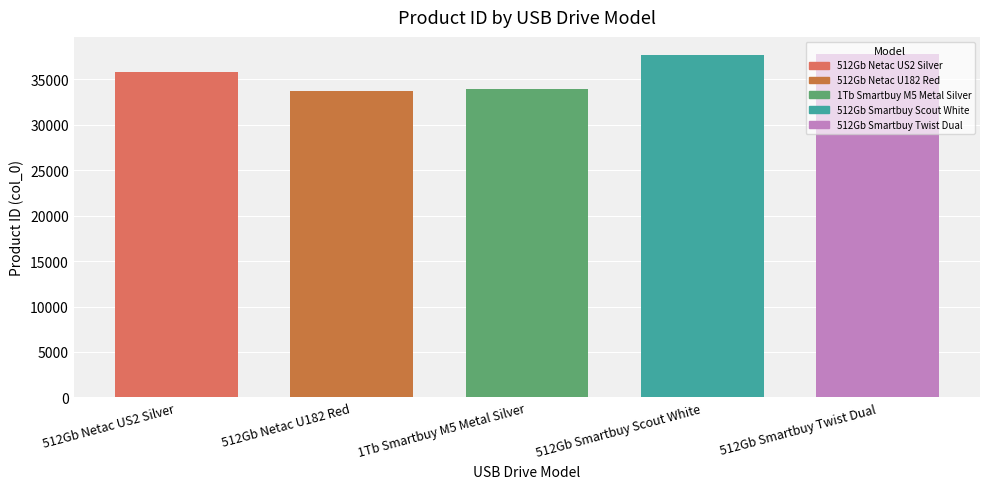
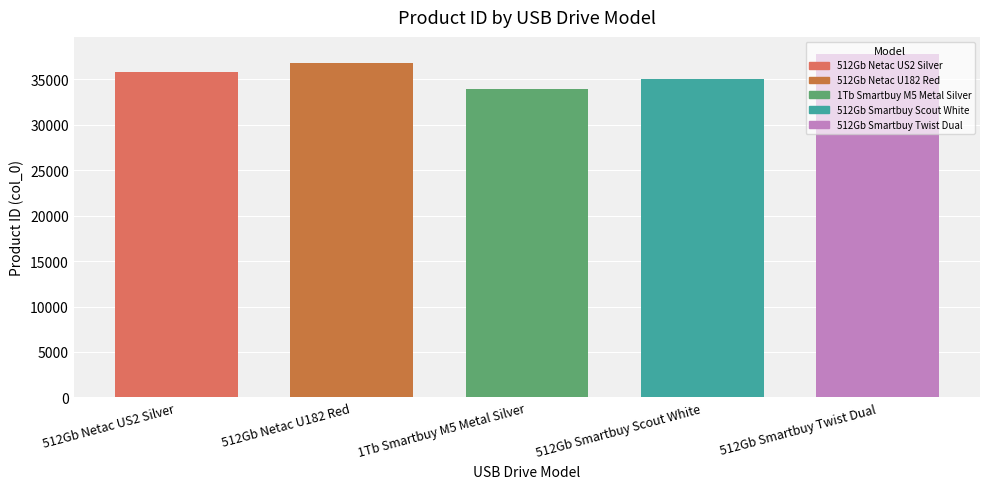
  {
    "512Gb Netac US2 Silver": 36000,
-   "512Gb Netac U182 Red": 34000,
+   "512Gb Netac U182 Red": 37000,
    "1Tb Smartbuy M5 Metal Silver": 34000,
-   "512Gb Smartbuy Scout White": 38000
+   "512Gb Smartbuy Scout White": 35000
  }
